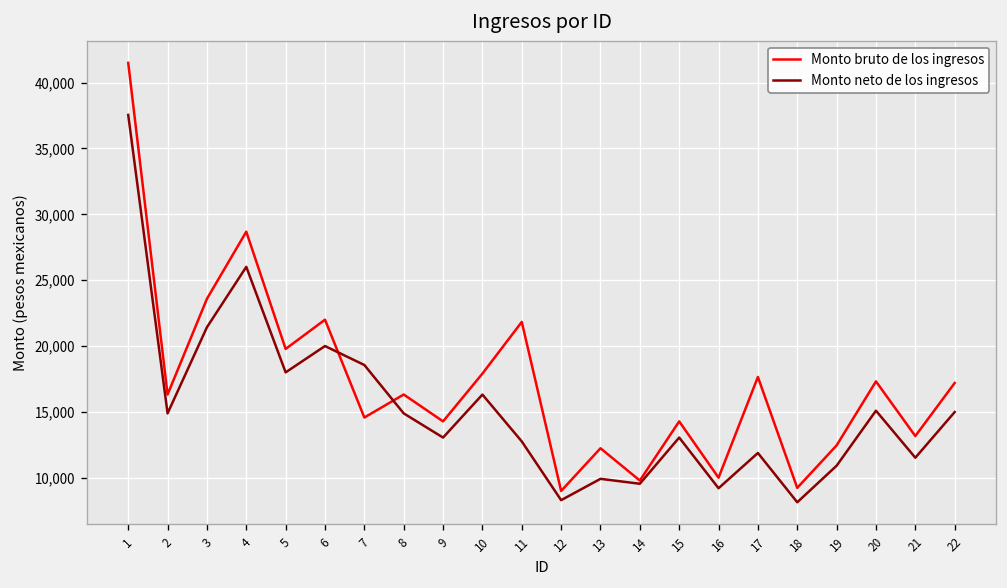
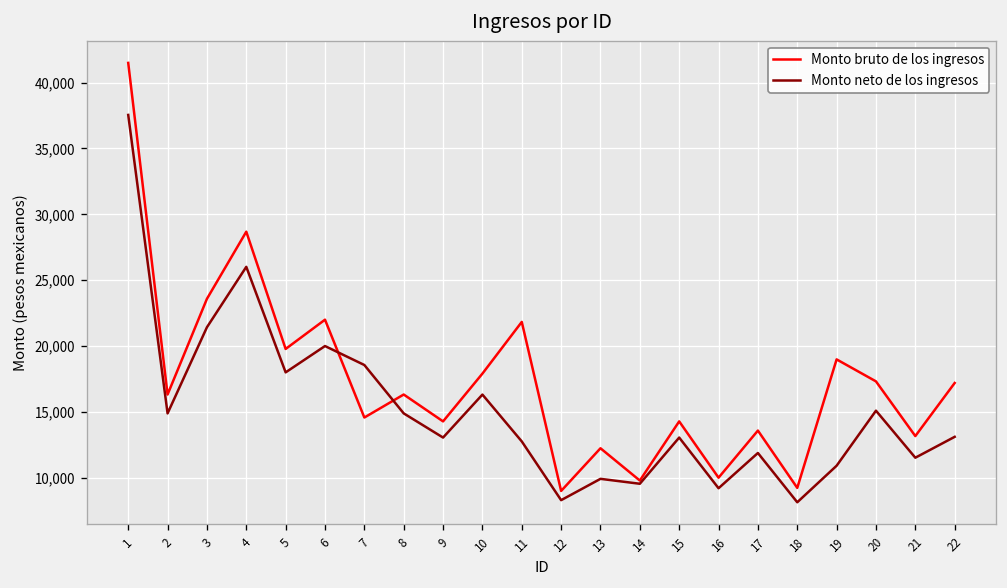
  {
    "Monto bruto de los ingresos": {
      "1": "41,500",
      "2": "16,300",
      "3": "23,600",
      "4": "28,700",
      "5": "19,800",
      "6": "22,000",
      "7": "14,600",
      "8": "16,300",
      "9": "14,300",
      "10": "17,900",
      "11": "21,800",
      "12": "9,000",
      "13": "12,200",
      "14": "9,800",
      "15": "14,300",
      "16": "10,000",
-     "17": "17,700",
+     "17": "13,600",
      "18": "9,200",
-     "19": "12,500",
+     "19": "19,000",
      "20": "17,300",
      "21": "13,200",
      "22": "17,200"
    },
    "Monto neto de los ingresos": {
      "1": "37,500",
      "2": "14,900",
      "3": "21,400",
      "4": "26,000",
      "5": "18,000",
      "6": "20,000",
      "7": "18,600",
      "8": "14,900",
      "9": "13,100",
      "10": "16,300",
      "11": "12,800",
      "12": "8,300",
      "13": "9,900",
      "14": "9,500",
      "15": "13,100",
      "16": "9,200",
      "17": "11,900",
      "18": "8,100",
      "19": "10,900",
      "20": "15,100",
      "21": "11,500",
-     "22": "15,000"
+     "22": "13,100"
    }
  }
